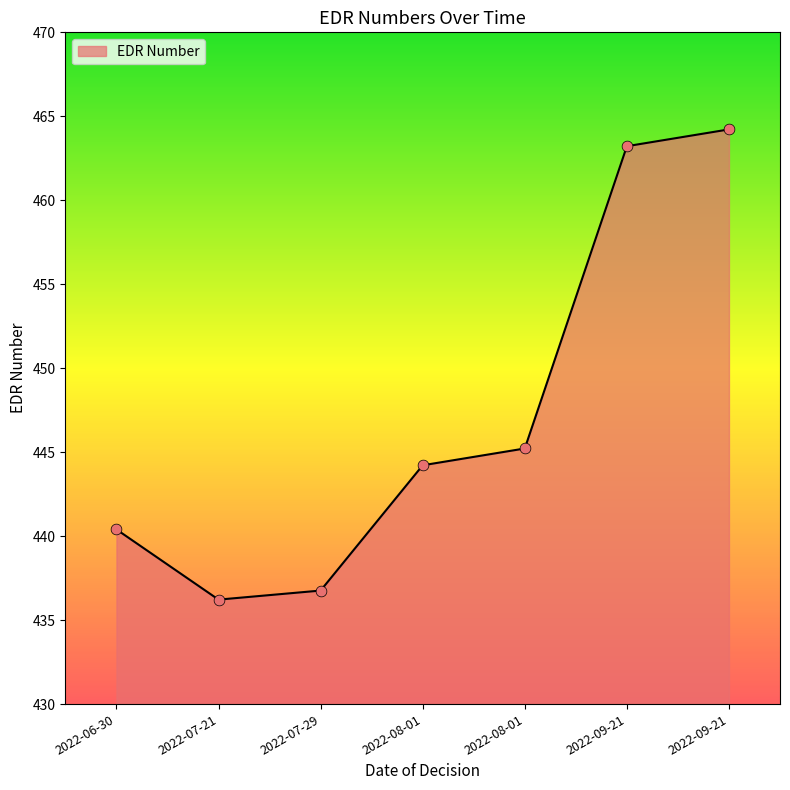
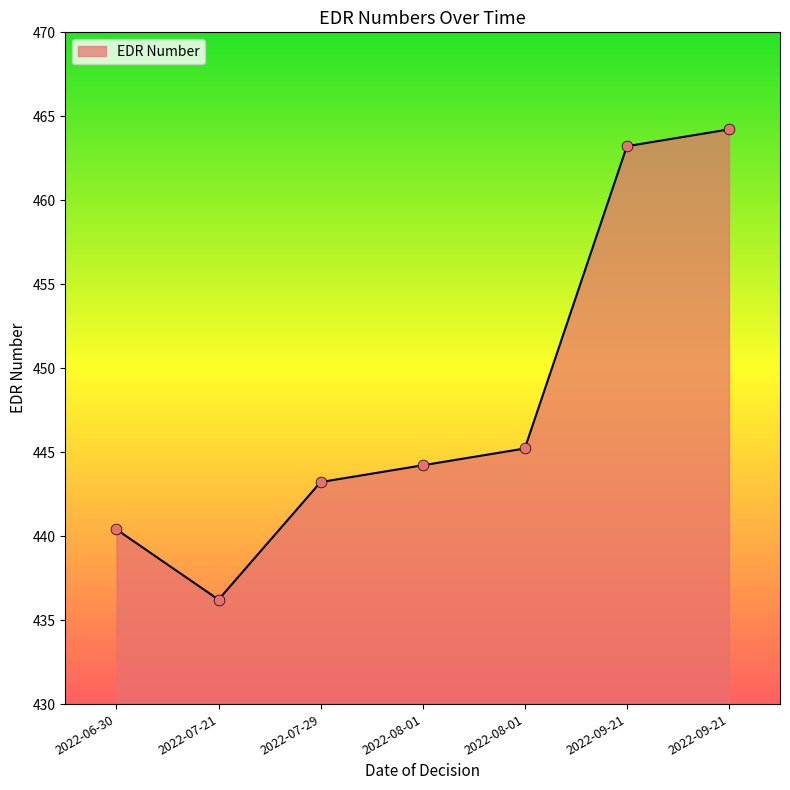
  {
    "2022-06-30": 440.4,
    "2022-07-21": 436.2,
-   "2022-07-29": 436.8
+   "2022-07-29": 443.2
  }
